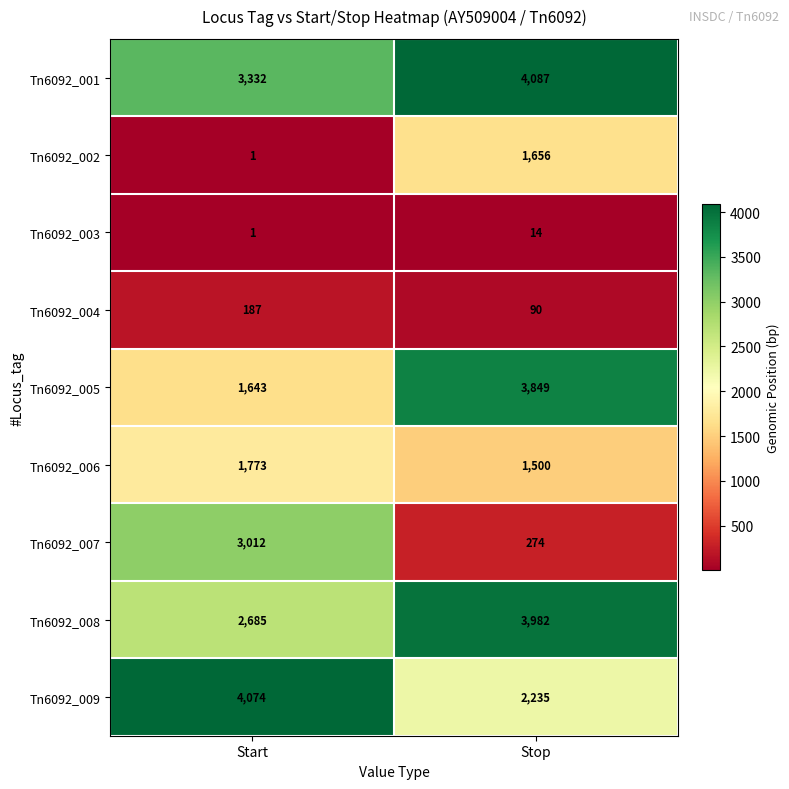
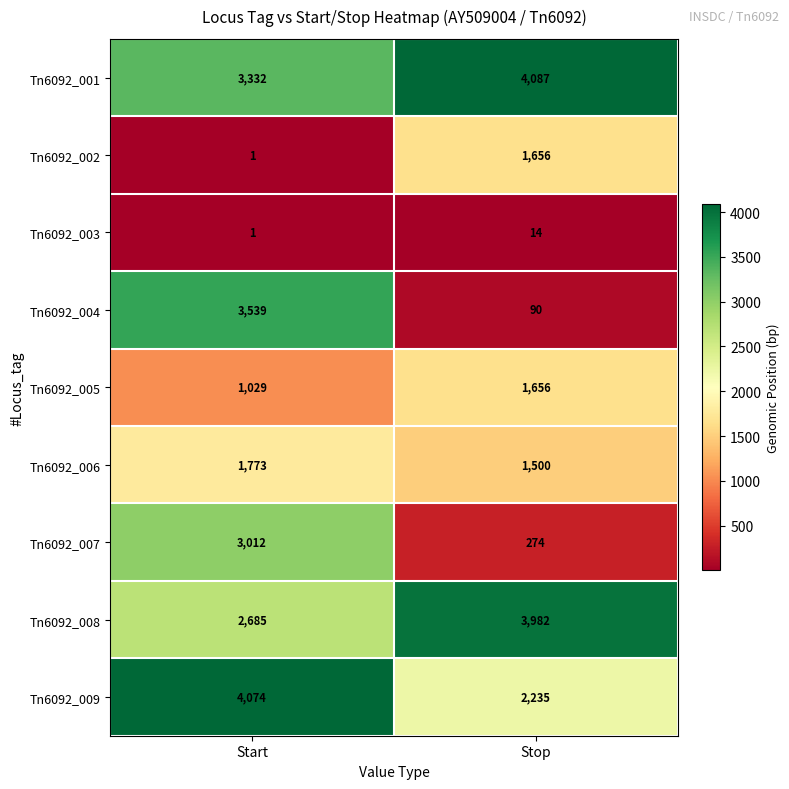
  {
    "Tn6092_001": {
      "Start": "3,332",
      "Stop": "4,087"
    },
    "Tn6092_002": {
      "Start": "1",
      "Stop": "1,656"
    },
    "Tn6092_003": {
      "Start": "1",
      "Stop": "14"
    },
    "Tn6092_004": {
-     "Start": "187",
+     "Start": "3,539",
      "Stop": "90"
    },
    "Tn6092_005": {
-     "Start": "1,643",
-     "Stop": "3,849"
+     "Start": "1,029",
+     "Stop": "1,656"
    },
    "Tn6092_006": {
      "Start": "1,773",
      "Stop": "1,500"
    },
    "Tn6092_007": {
      "Start": "3,012",
      "Stop": "274"
    },
    "Tn6092_008": {
      "Start": "2,685",
      "Stop": "3,982"
    },
    "Tn6092_009": {
      "Start": "4,074",
      "Stop": "2,235"
    }
  }
